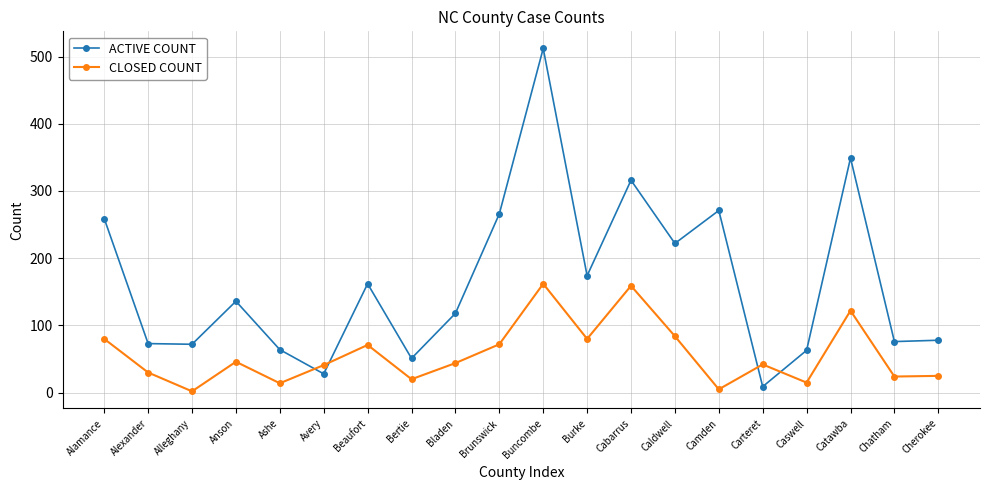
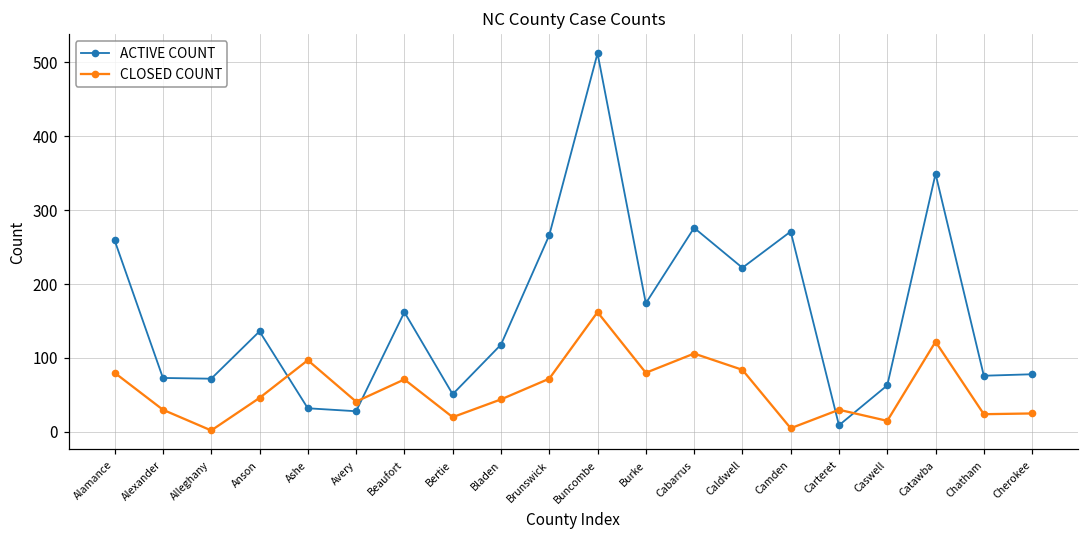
  {
    "ACTIVE COUNT": {
      "Alamance": 260,
      "Alexander": 70,
      "Alleghany": 70,
      "Anson": 140,
-     "Ashe": 60,
+     "Ashe": 30,
      "Avery": 30,
      "Beaufort": 160,
      "Bertie": 50,
      "Bladen": 120,
      "Brunswick": 270,
      "Buncombe": 510,
      "Burke": 170,
-     "Cabarrus": 320,
+     "Cabarrus": 280,
      "Caldwell": 220,
      "Camden": 270,
      "Carteret": 10,
      "Caswell": 60,
      "Catawba": 350,
      "Chatham": 80,
      "Cherokee": 80
    },
    "CLOSED COUNT": {
      "Alamance": 80,
      "Alexander": 30,
      "Alleghany": 0,
      "Anson": 50,
-     "Ashe": 10,
+     "Ashe": 100,
      "Avery": 40,
      "Beaufort": 70,
      "Bertie": 20,
      "Bladen": 40,
      "Brunswick": 70,
      "Buncombe": 160,
      "Burke": 80,
-     "Cabarrus": 160,
+     "Cabarrus": 110,
      "Caldwell": 80,
      "Camden": 10,
-     "Carteret": 40,
+     "Carteret": 30,
      "Caswell": 20,
      "Catawba": 120,
      "Chatham": 20,
      "Cherokee": 30
    }
  }
